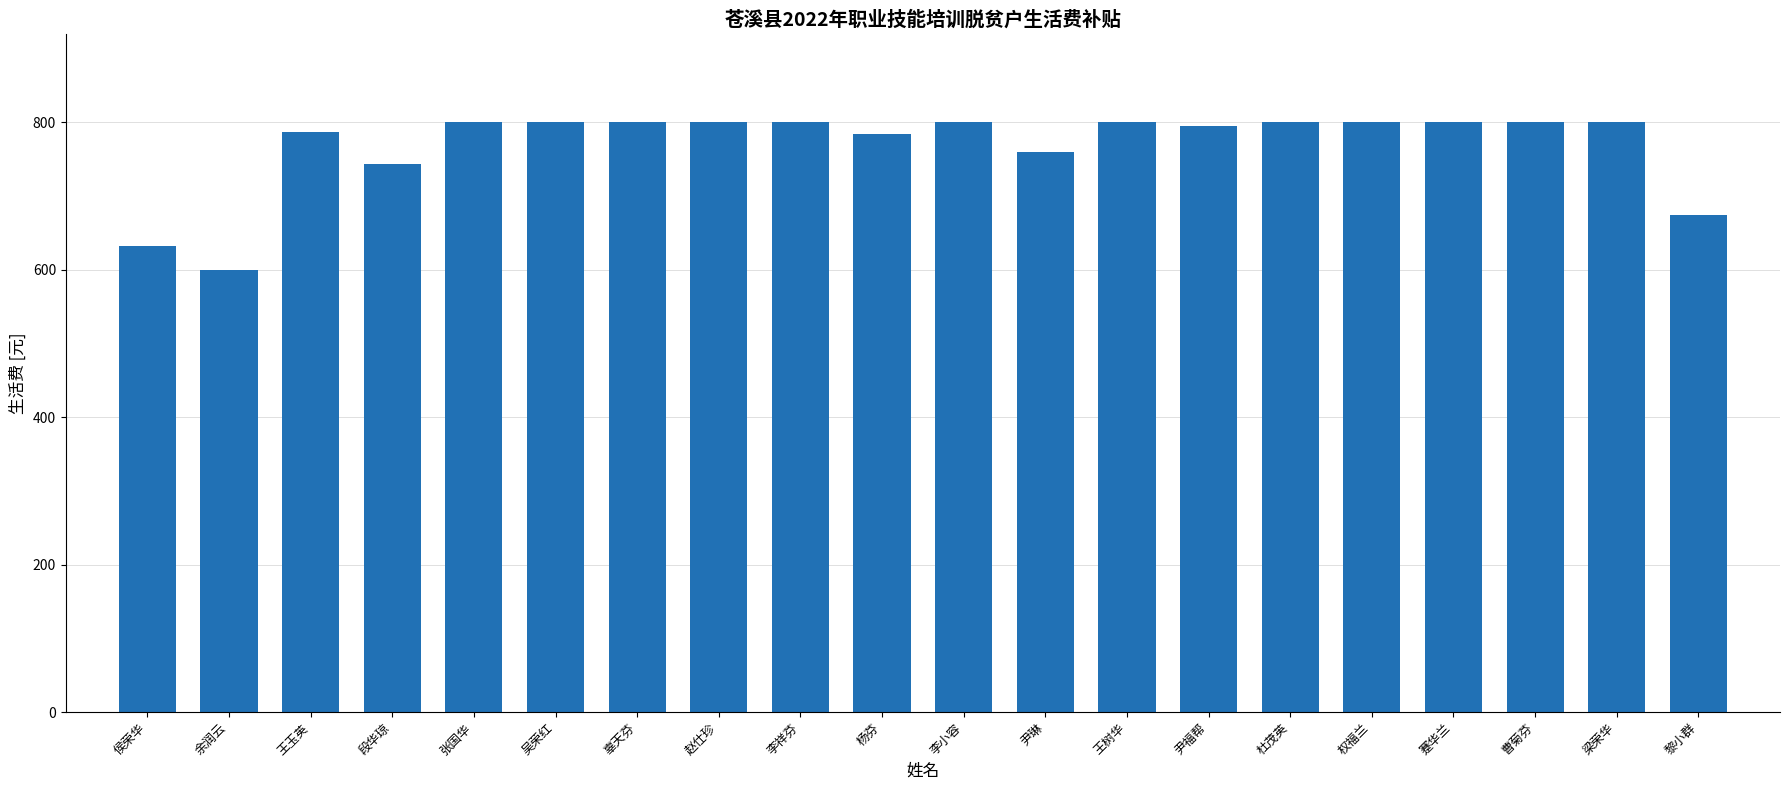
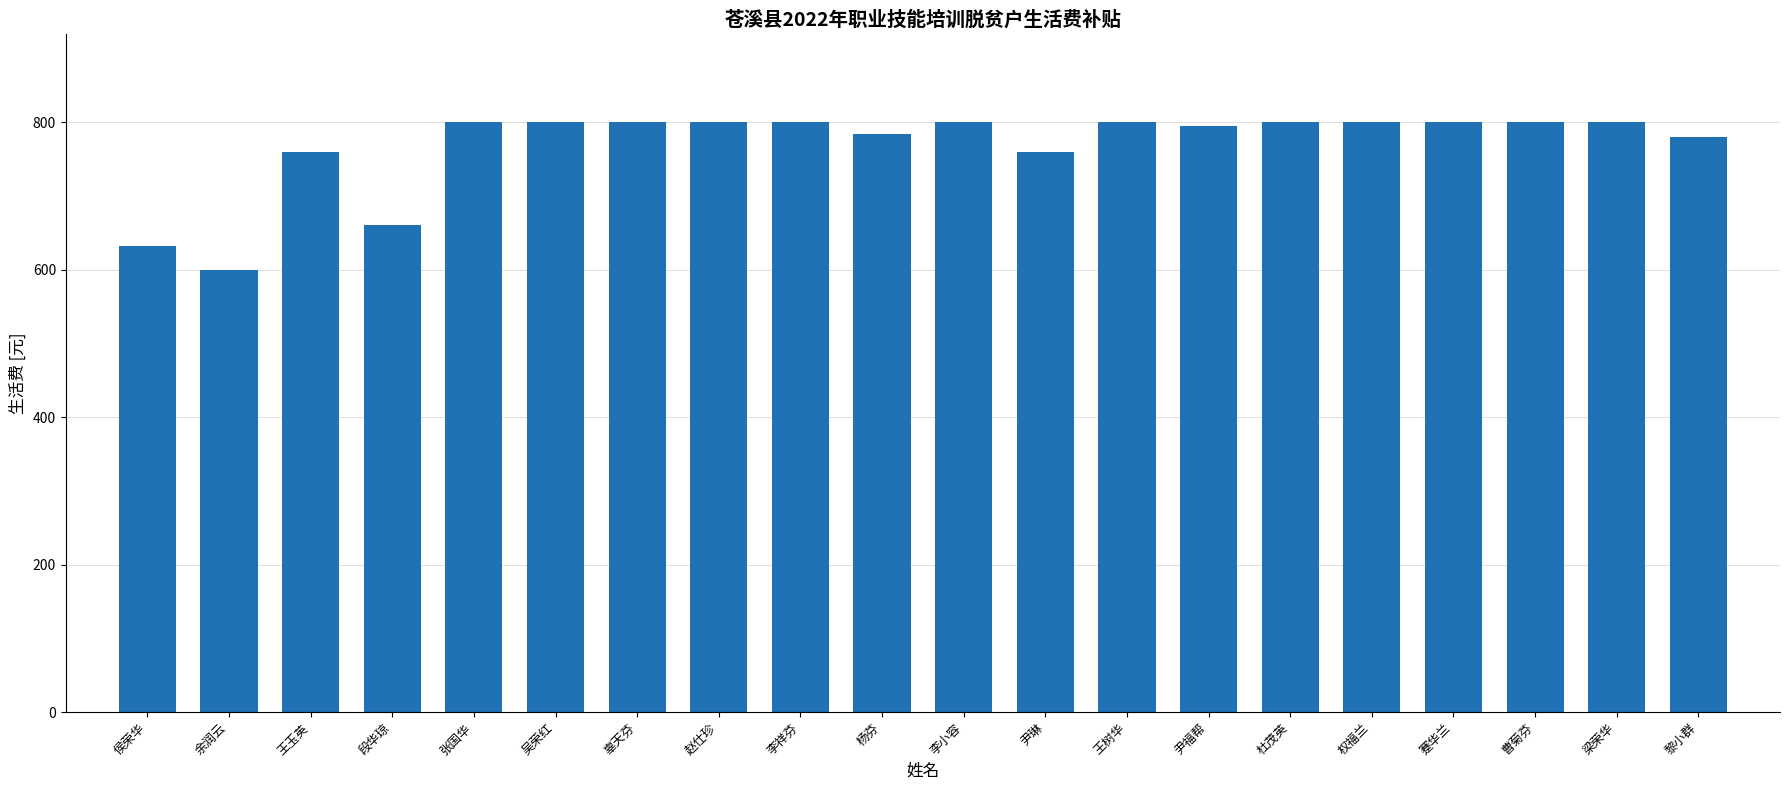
  {
    "侯荣华": 630,
    "余润云": 600,
-   "王玉英": 790,
-   "段华琼": 740,
+   "王玉英": 760,
+   "段华琼": 660,
    "张国华": 800,
    "吴荣红": 800,
    "辜天芬": 800,
    "赵仕珍": 800,
    "李祥芬": 800,
    "杨芬": 780,
    "李小容": 800,
    "尹琳": 760,
    "王树华": 800,
    "尹福帮": 800,
    "杜茂英": 800,
    "权福兰": 800,
    "蹇华兰": 800,
    "曹菊芬": 800,
    "梁荣华": 800,
-   "黎小群": 670
+   "黎小群": 780
  }
